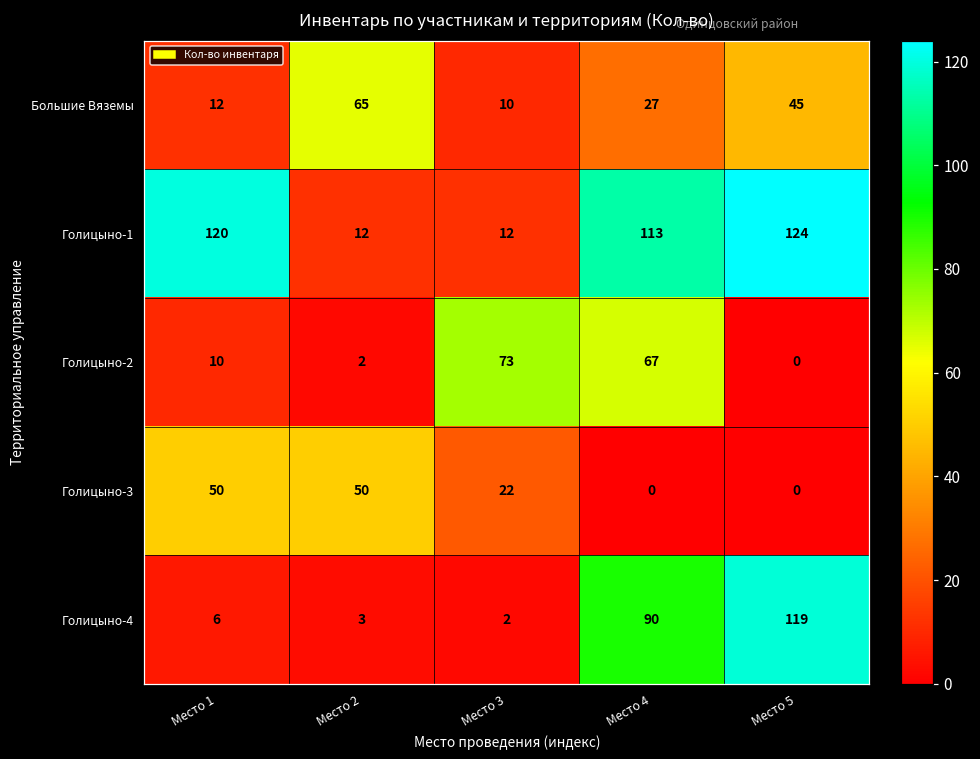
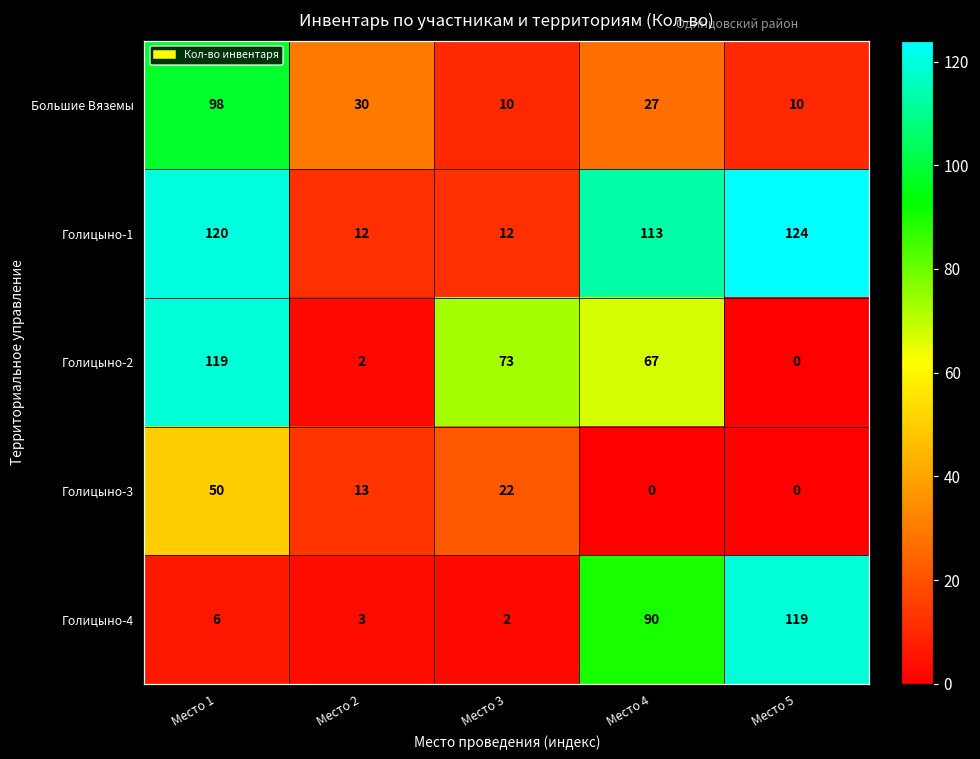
  {
    "Большие Вяземы": {
-     "Место 1": 12,
-     "Место 2": 65,
+     "Место 1": 98,
+     "Место 2": 30,
      "Место 3": 10,
      "Место 4": 27,
-     "Место 5": 45
+     "Место 5": 10
    },
    "Голицыно-1": {
      "Место 1": 120,
      "Место 2": 12,
      "Место 3": 12,
      "Место 4": 113,
      "Место 5": 124
    },
    "Голицыно-2": {
-     "Место 1": 10,
+     "Место 1": 119,
      "Место 2": 2,
      "Место 3": 73,
      "Место 4": 67,
      "Место 5": 0
    },
    "Голицыно-3": {
      "Место 1": 50,
-     "Место 2": 50,
+     "Место 2": 13,
      "Место 3": 22,
      "Место 4": 0,
      "Место 5": 0
    },
    "Голицыно-4": {
      "Место 1": 6,
      "Место 2": 3,
      "Место 3": 2,
      "Место 4": 90,
      "Место 5": 119
    }
  }
